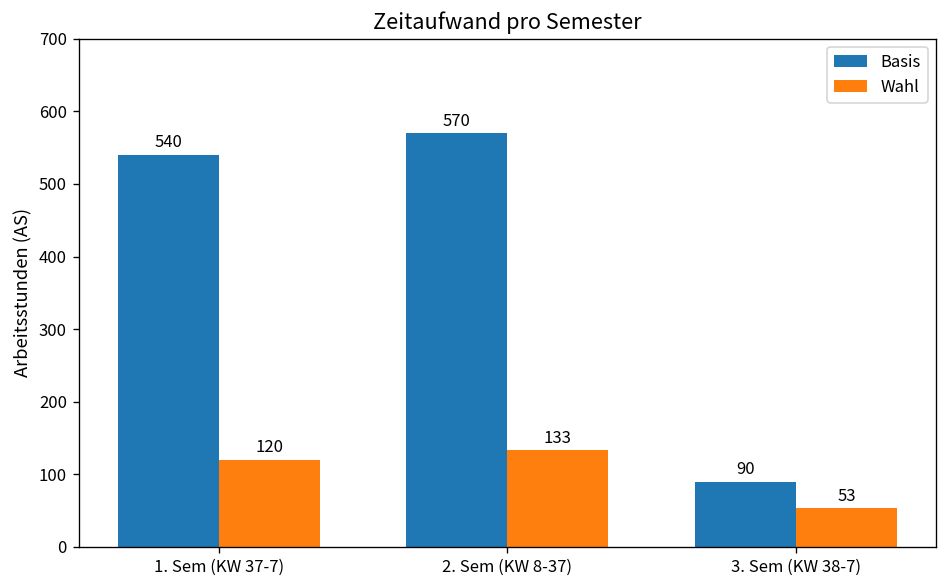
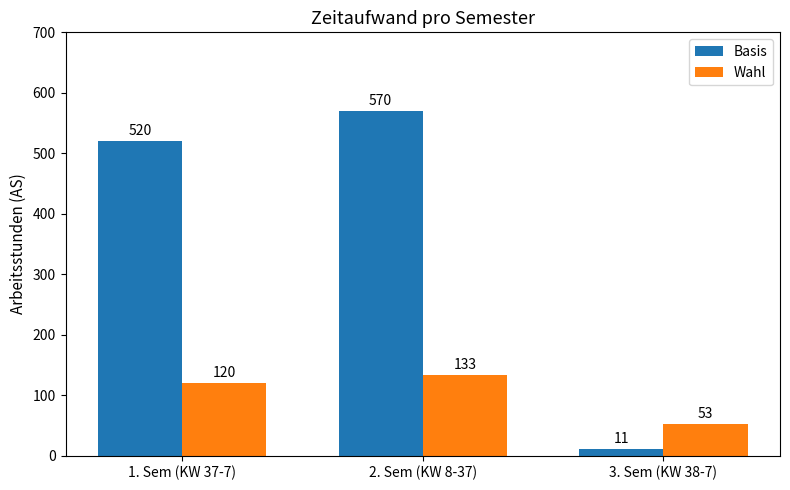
  {
    "Basis": {
-     "1. Sem (KW 37-7)": 540,
+     "1. Sem (KW 37-7)": 520,
      "2. Sem (KW 8-37)": 570,
-     "3. Sem (KW 38-7)": 90
+     "3. Sem (KW 38-7)": 11
    },
    "Wahl": {
      "1. Sem (KW 37-7)": 120,
      "2. Sem (KW 8-37)": 133,
      "3. Sem (KW 38-7)": 53
    }
  }
